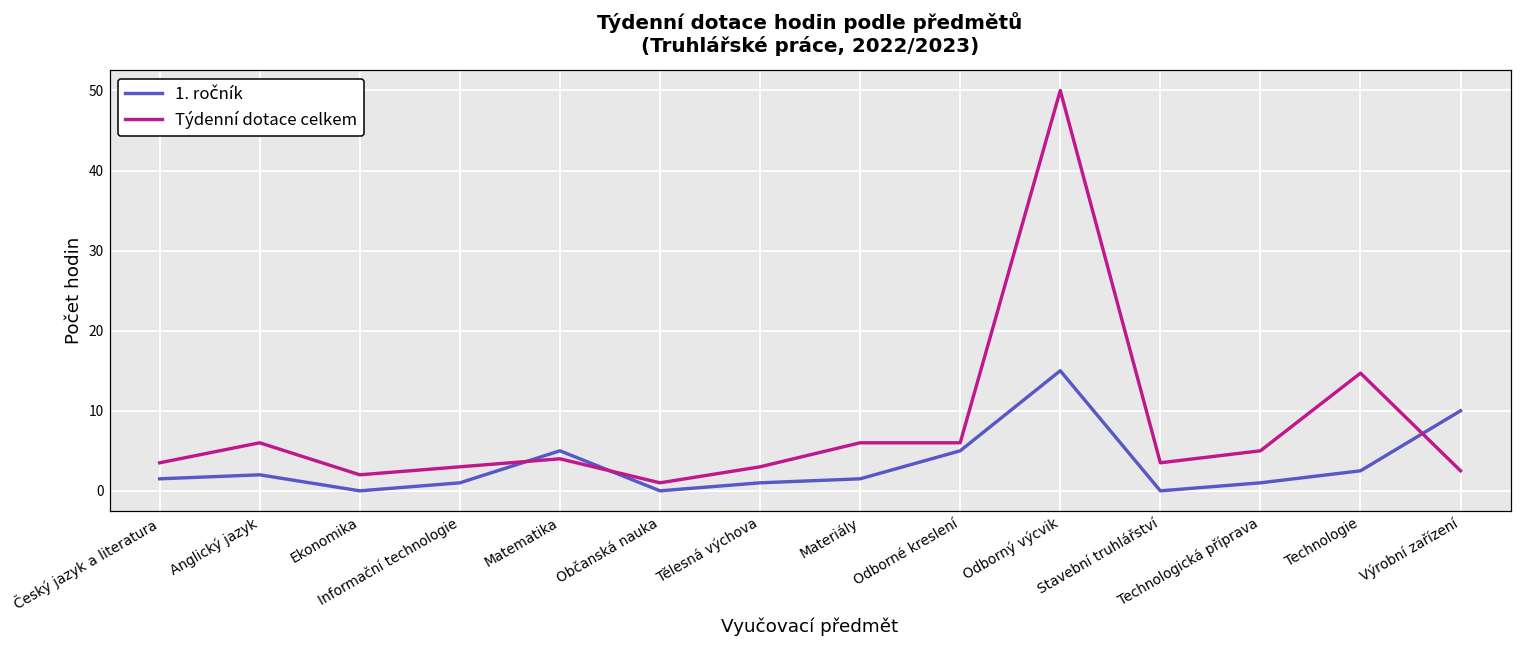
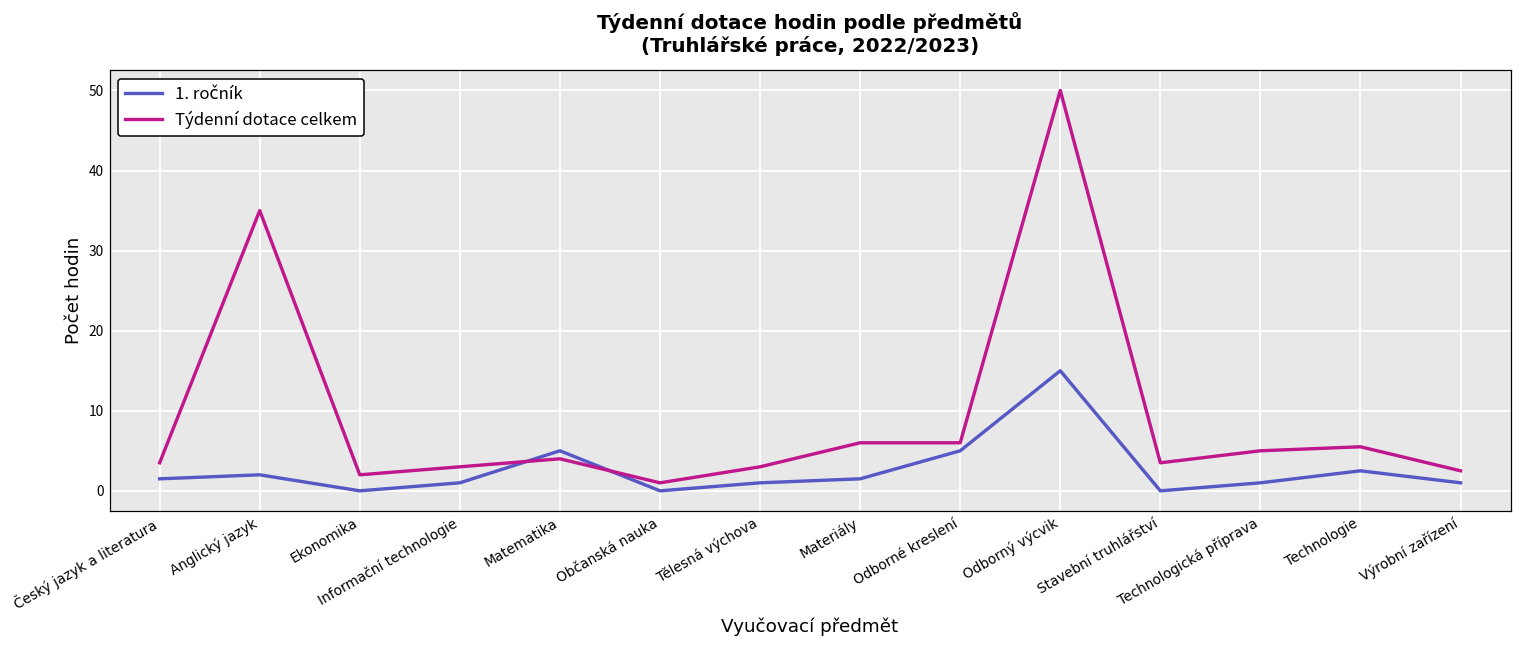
  {
    "1. ročník": {
      "Český jazyk a literatura": 2,
      "Anglický jazyk": 2,
      "Ekonomika": 0,
      "Informační technologie": 1,
      "Matematika": 5,
      "Občanská nauka": 0,
      "Tělesná výchova": 1,
      "Materiály": 2,
      "Odborné kreslení": 5,
      "Odborný výcvik": 15,
      "Stavební truhlářství": 0,
      "Technologická příprava": 1,
      "Technologie": 3,
-     "Výrobní zařízení": 10
+     "Výrobní zařízení": 1
    },
    "Týdenní dotace celkem": {
      "Český jazyk a literatura": 4,
-     "Anglický jazyk": 6,
+     "Anglický jazyk": 35,
      "Ekonomika": 2,
      "Informační technologie": 3,
      "Matematika": 4,
      "Občanská nauka": 1,
      "Tělesná výchova": 3,
      "Materiály": 6,
      "Odborné kreslení": 6,
      "Odborný výcvik": 50,
      "Stavební truhlářství": 4,
      "Technologická příprava": 5,
-     "Technologie": 15,
+     "Technologie": 6,
      "Výrobní zařízení": 3
    }
  }
